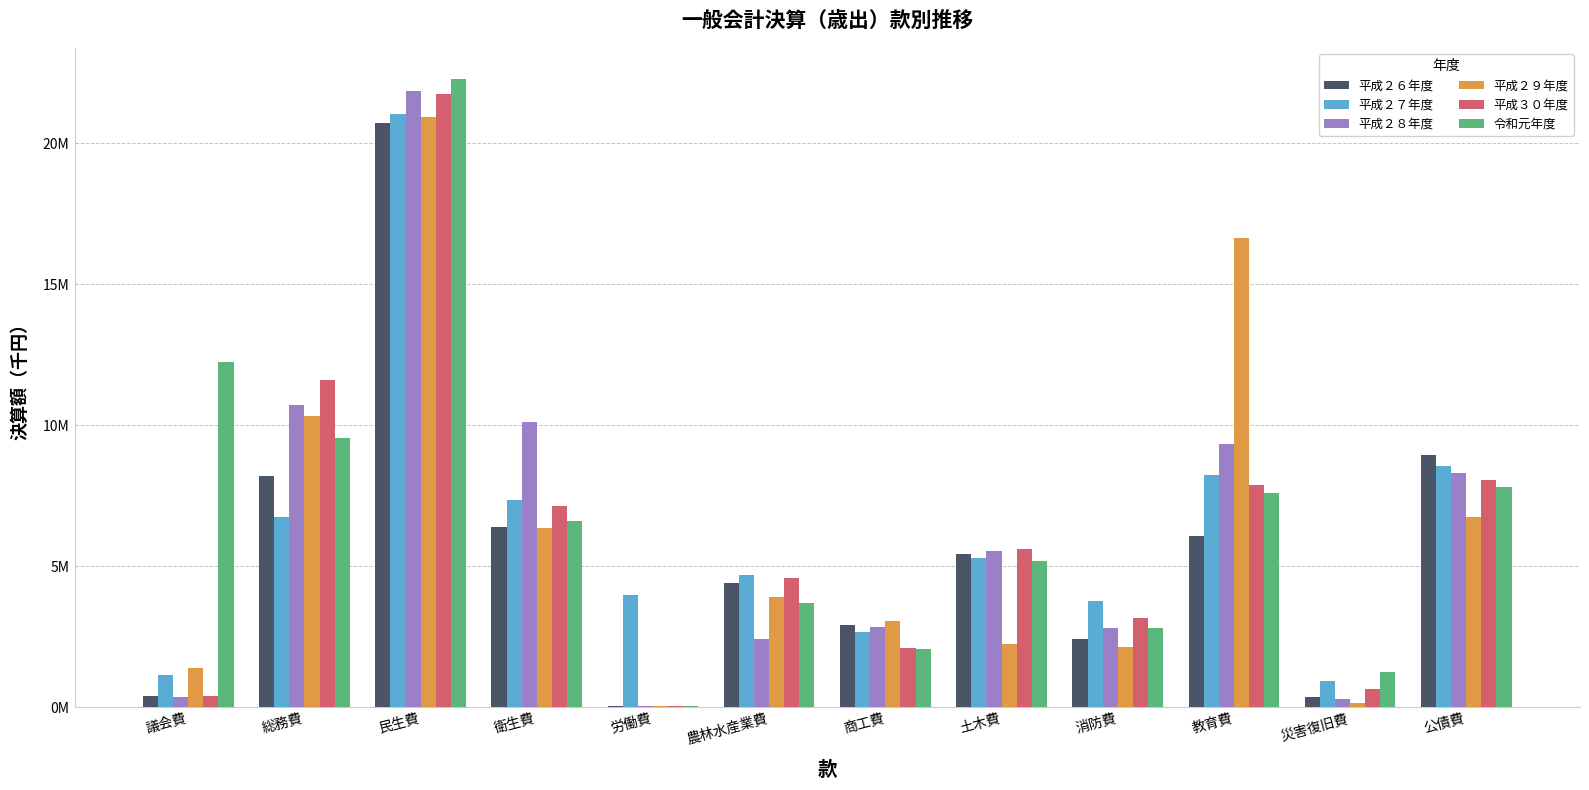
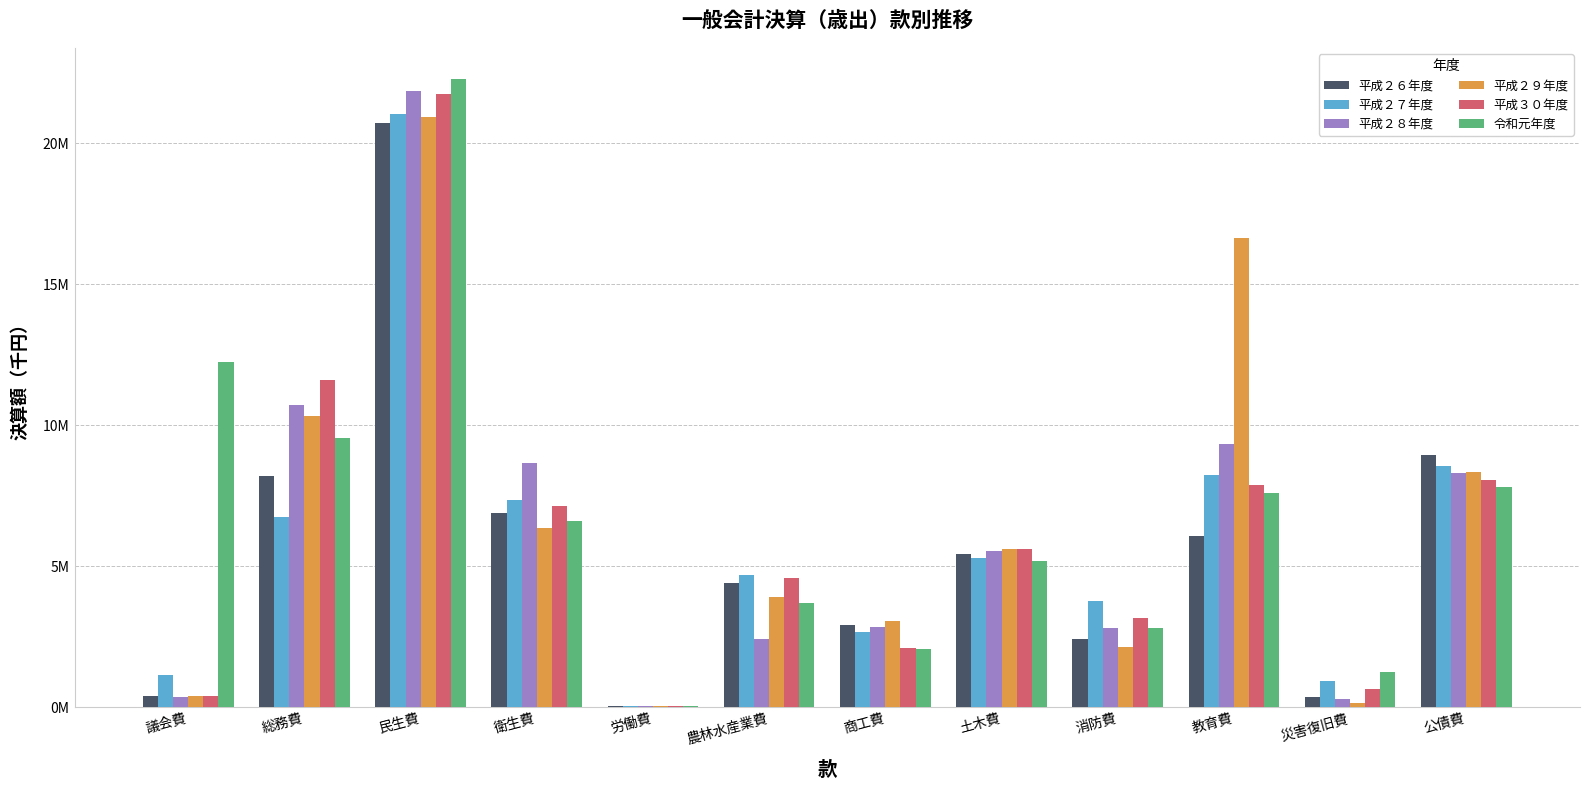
  {
    "平成２６年度": {
      "議会費": 400000,
      "総務費": 8200000,
      "民生費": 20700000,
-     "衛生費": 6400000,
+     "衛生費": 6900000,
      "農林水産業費": 4400000,
      "商工費": 2900000,
      "土木費": 5400000,
      "消防費": 2400000,
      "教育費": 6100000,
      "災害復旧費": 400000,
      "公債費": 8900000
    },
    "平成２７年度": {
      "議会費": 1100000,
      "総務費": 6700000,
      "民生費": 21100000,
      "衛生費": 7300000,
-     "労働費": 4000000,
+     "労働費": 100000,
      "農林水産業費": 4700000,
      "商工費": 2700000,
      "土木費": 5300000,
      "消防費": 3800000,
      "教育費": 8200000,
      "災害復旧費": 900000,
      "公債費": 8600000
    },
    "平成２８年度": {
      "議会費": 400000,
      "総務費": 10700000,
      "民生費": 21900000,
-     "衛生費": 10100000,
+     "衛生費": 8700000,
      "農林水産業費": 2400000,
      "商工費": 2800000,
      "土木費": 5500000,
      "消防費": 2800000,
      "教育費": 9300000,
      "災害復旧費": 300000,
      "公債費": 8300000
    },
    "平成２９年度": {
-     "議会費": 1400000,
+     "議会費": 400000,
      "総務費": 10300000,
      "民生費": 20900000,
      "衛生費": 6300000,
      "農林水産業費": 3900000,
      "商工費": 3100000,
-     "土木費": 2300000,
+     "土木費": 5600000,
      "消防費": 2100000,
      "教育費": 16600000,
      "災害復旧費": 100000,
-     "公債費": 6700000
+     "公債費": 8300000
    },
    "平成３０年度": {
      "議会費": 400000,
      "総務費": 11600000,
      "民生費": 21700000,
      "衛生費": 7100000,
      "農林水産業費": 4600000,
      "商工費": 2100000,
      "土木費": 5600000,
      "消防費": 3100000,
      "教育費": 7900000,
      "災害復旧費": 600000,
      "公債費": 8100000
    },
    "令和元年度": {
      "議会費": 12200000,
      "総務費": 9500000,
      "民生費": 22300000,
      "衛生費": 6600000,
      "農林水産業費": 3700000,
      "商工費": 2000000,
      "土木費": 5200000,
      "消防費": 2800000,
      "教育費": 7600000,
      "災害復旧費": 1200000,
      "公債費": 7800000
    }
  }
